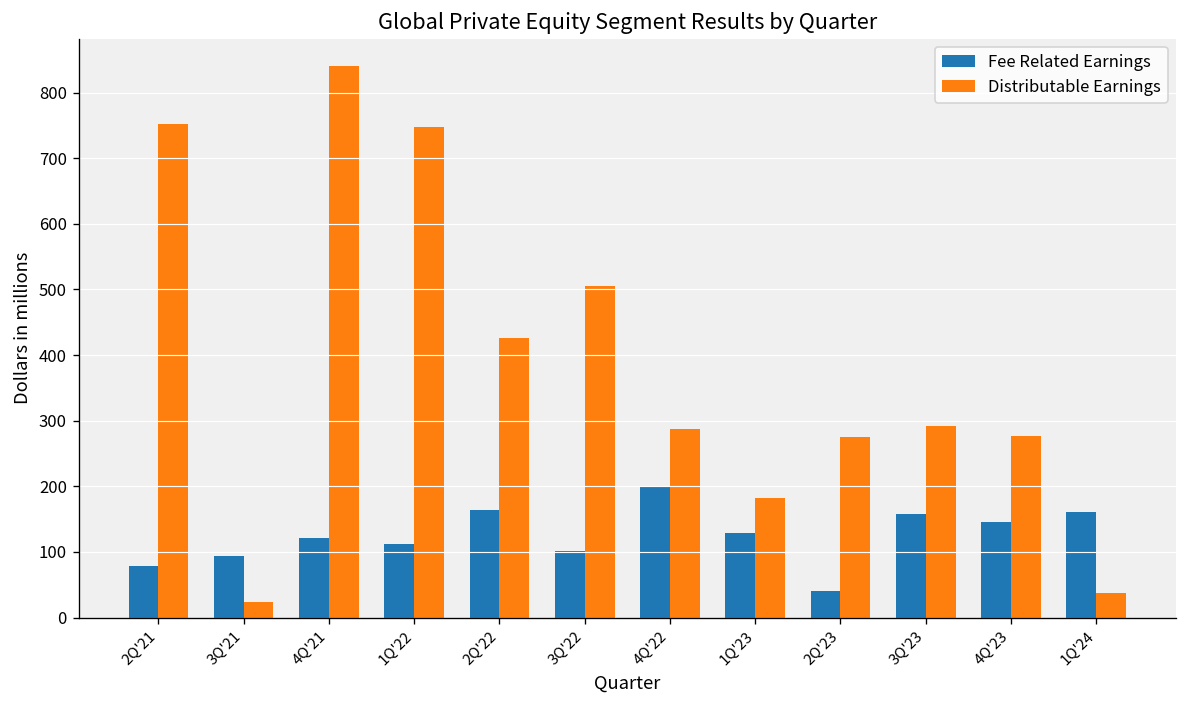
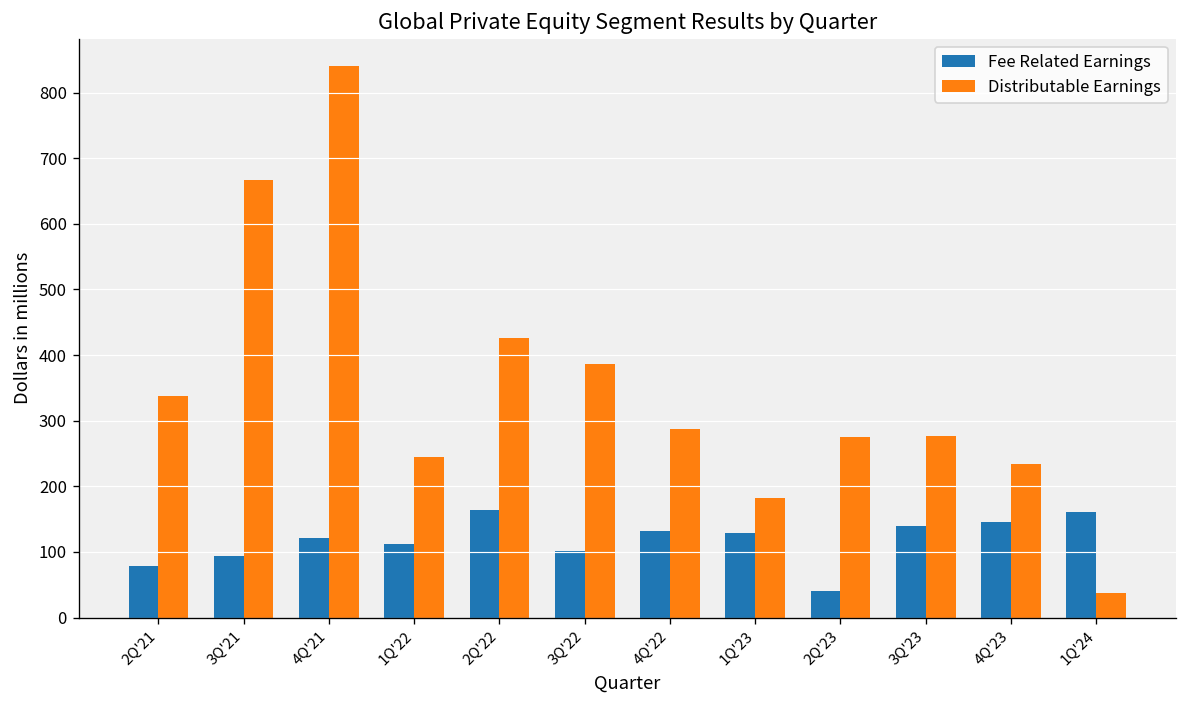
  {
    "Fee Related Earnings": {
      "2Q'21": 80,
      "3Q'21": 90,
      "4Q'21": 120,
      "1Q'22": 110,
      "2Q'22": 160,
      "3Q'22": 100,
-     "4Q'22": 200,
+     "4Q'22": 130,
      "1Q'23": 130,
      "2Q'23": 40,
-     "3Q'23": 160,
+     "3Q'23": 140,
      "4Q'23": 150,
      "1Q'24": 160
    },
    "Distributable Earnings": {
-     "2Q'21": 750,
-     "3Q'21": 20,
+     "2Q'21": 340,
+     "3Q'21": 670,
      "4Q'21": 840,
-     "1Q'22": 750,
+     "1Q'22": 240,
      "2Q'22": 430,
-     "3Q'22": 510,
+     "3Q'22": 390,
      "4Q'22": 290,
      "1Q'23": 180,
      "2Q'23": 270,
-     "3Q'23": 290,
-     "4Q'23": 280,
+     "3Q'23": 280,
+     "4Q'23": 230,
      "1Q'24": 40
    }
  }
